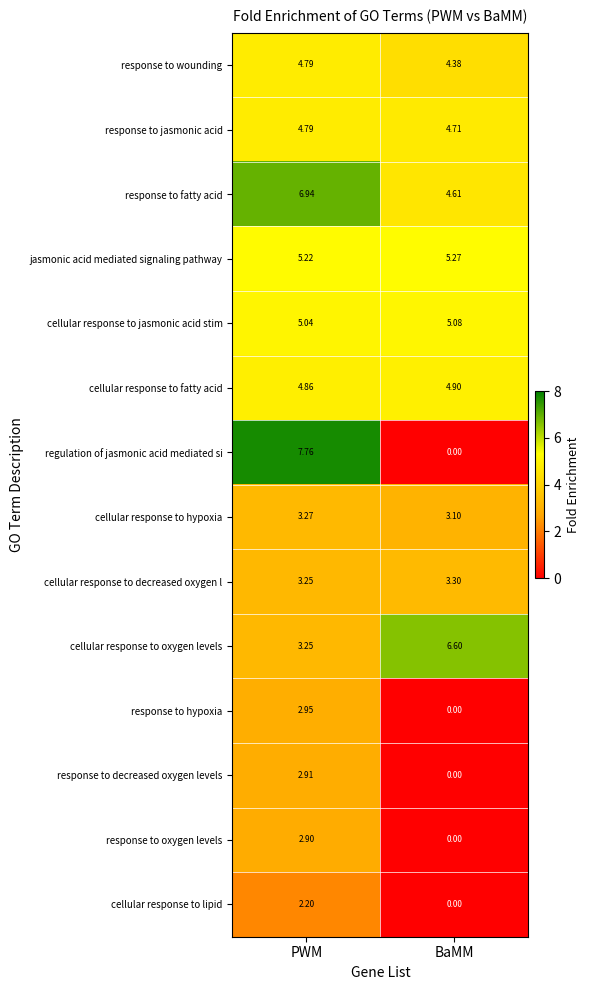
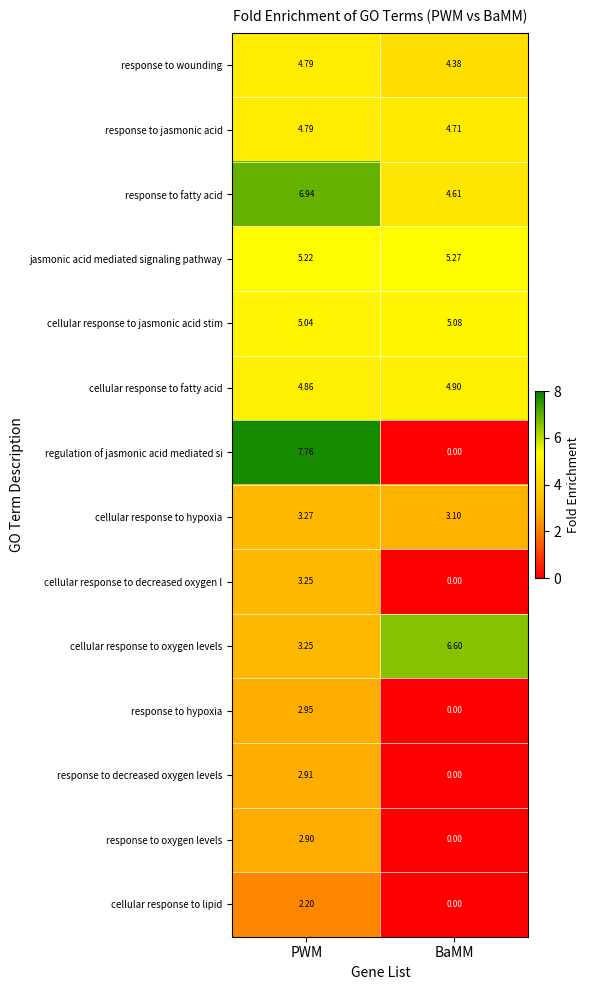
  {
    "response to wounding": {
      "PWM": 4.79,
      "BaMM": 4.38
    },
    "response to jasmonic acid": {
      "PWM": 4.79,
      "BaMM": 4.71
    },
    "response to fatty acid": {
      "PWM": 6.94,
      "BaMM": 4.61
    },
    "jasmonic acid mediated signaling pathway": {
      "PWM": 5.22,
      "BaMM": 5.27
    },
    "cellular response to jasmonic acid stim": {
      "PWM": 5.04,
      "BaMM": 5.08
    },
    "cellular response to fatty acid": {
      "PWM": 4.86,
      "BaMM": 4.90
    },
    "regulation of jasmonic acid mediated si": {
      "PWM": 7.76,
      "BaMM": 0.00
    },
    "cellular response to hypoxia": {
      "PWM": 3.27,
      "BaMM": 3.10
    },
    "cellular response to decreased oxygen l": {
      "PWM": 3.25,
-     "BaMM": 3.30
+     "BaMM": 0.00
    },
    "cellular response to oxygen levels": {
      "PWM": 3.25,
      "BaMM": 6.60
    },
    "response to hypoxia": {
      "PWM": 2.95,
      "BaMM": 0.00
    },
    "response to decreased oxygen levels": {
      "PWM": 2.91,
      "BaMM": 0.00
    },
    "response to oxygen levels": {
      "PWM": 2.90,
      "BaMM": 0.00
    },
    "cellular response to lipid": {
      "PWM": 2.20,
      "BaMM": 0.00
    }
  }
